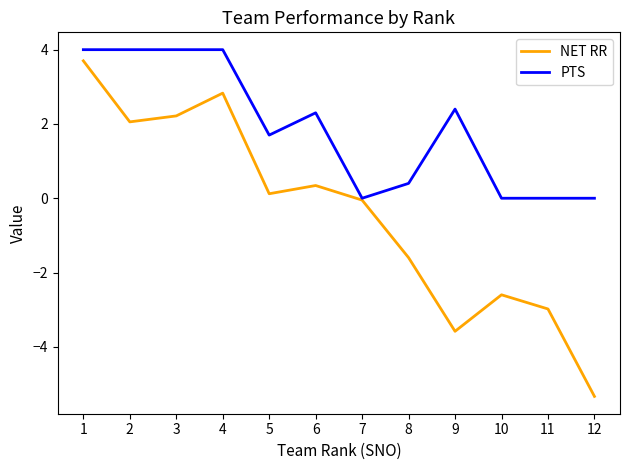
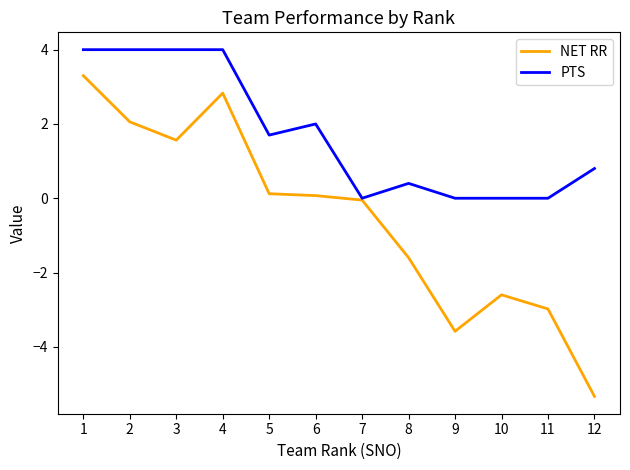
  {
    "NET RR": {
-     "1": 3.7,
+     "1": 3.3,
      "2": 2.1,
-     "3": 2.2,
+     "3": 1.6,
      "4": 2.8,
      "5": 0.1,
-     "6": 0.3,
+     "6": 0.1,
      "8": -1.6,
      "9": -3.6,
      "10": -2.6,
      "11": -3.0,
      "12": -5.3
    },
    "PTS": {
      "1": 4.0,
      "2": 4.0,
      "3": 4.0,
      "4": 4.0,
      "5": 1.7,
-     "6": 2.3,
+     "6": 2.0,
      "8": 0.4,
-     "9": 2.4,
+     "9": 0.0,
      "10": 0.0,
      "11": 0.0,
-     "12": 0.0
+     "12": 0.8
    }
  }
